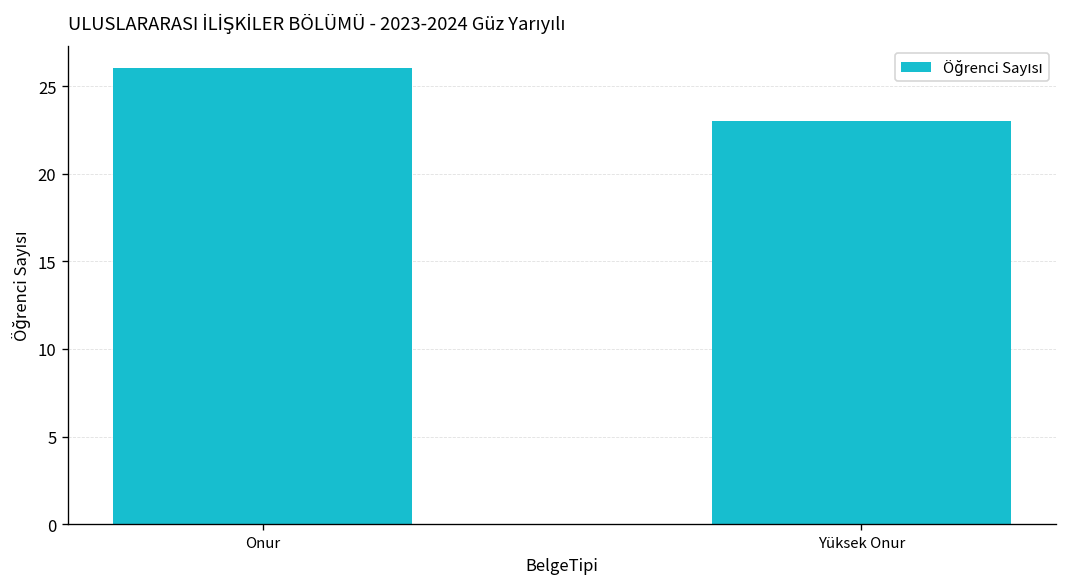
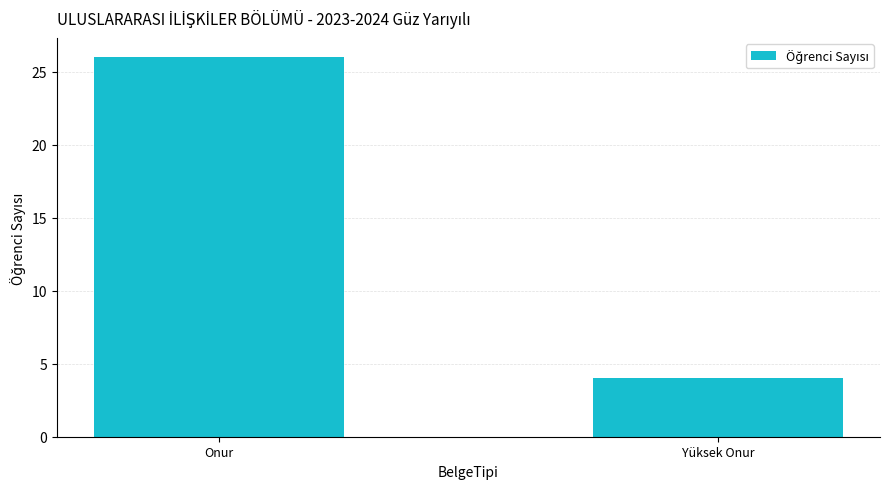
  {
    "Onur": 26,
-   "Yüksek Onur": 23
+   "Yüksek Onur": 4
  }
